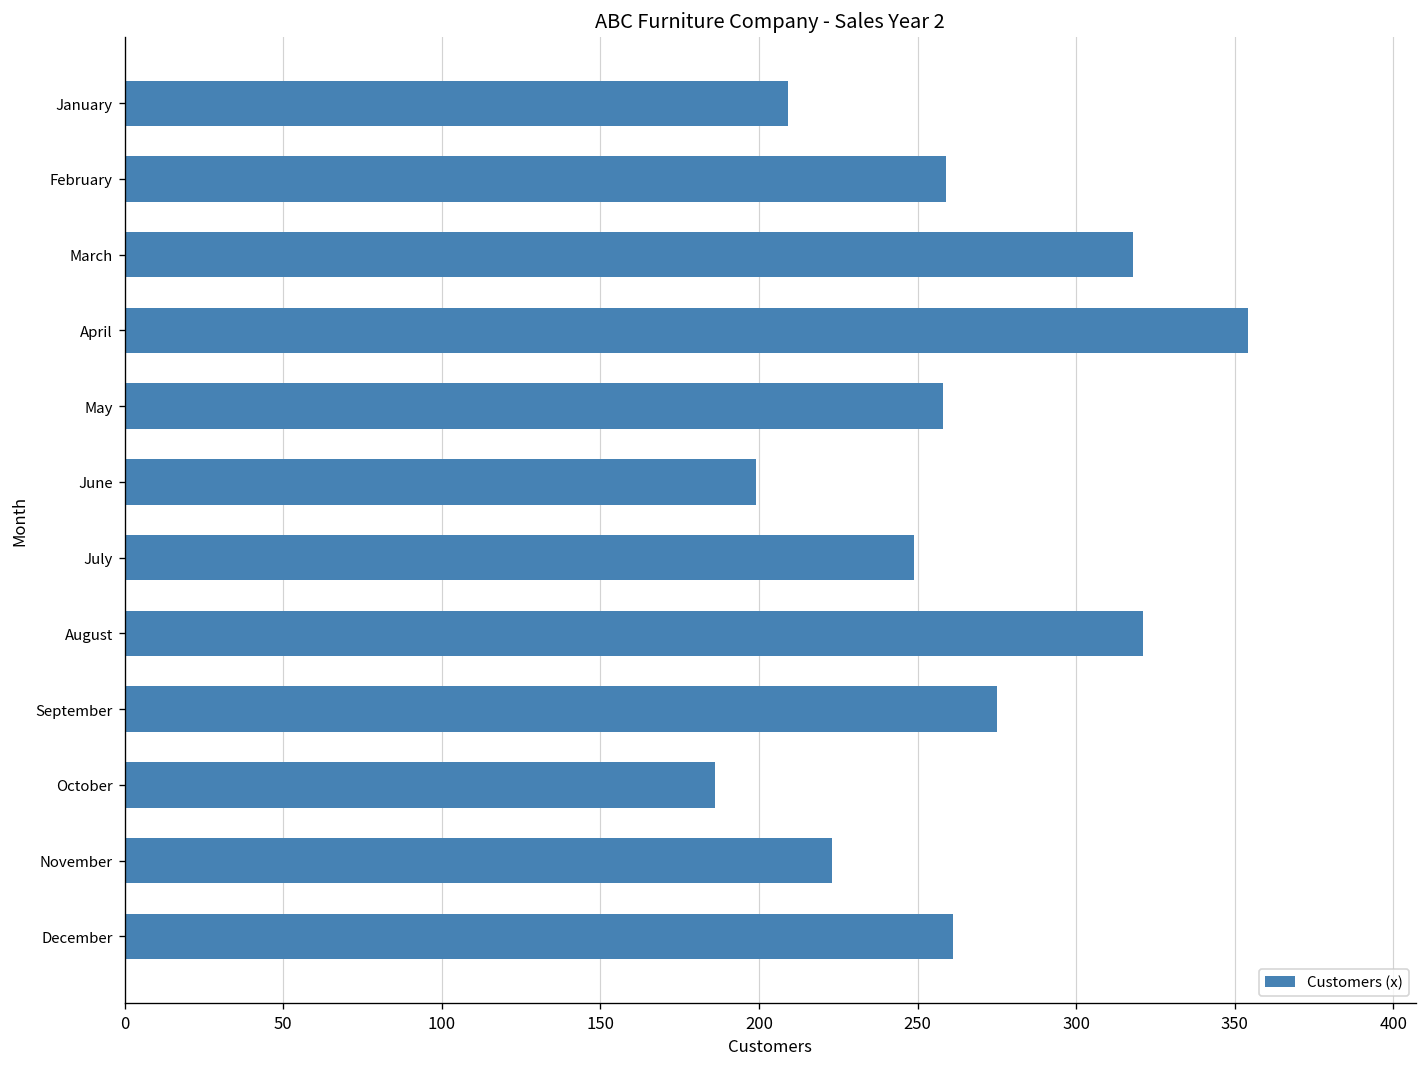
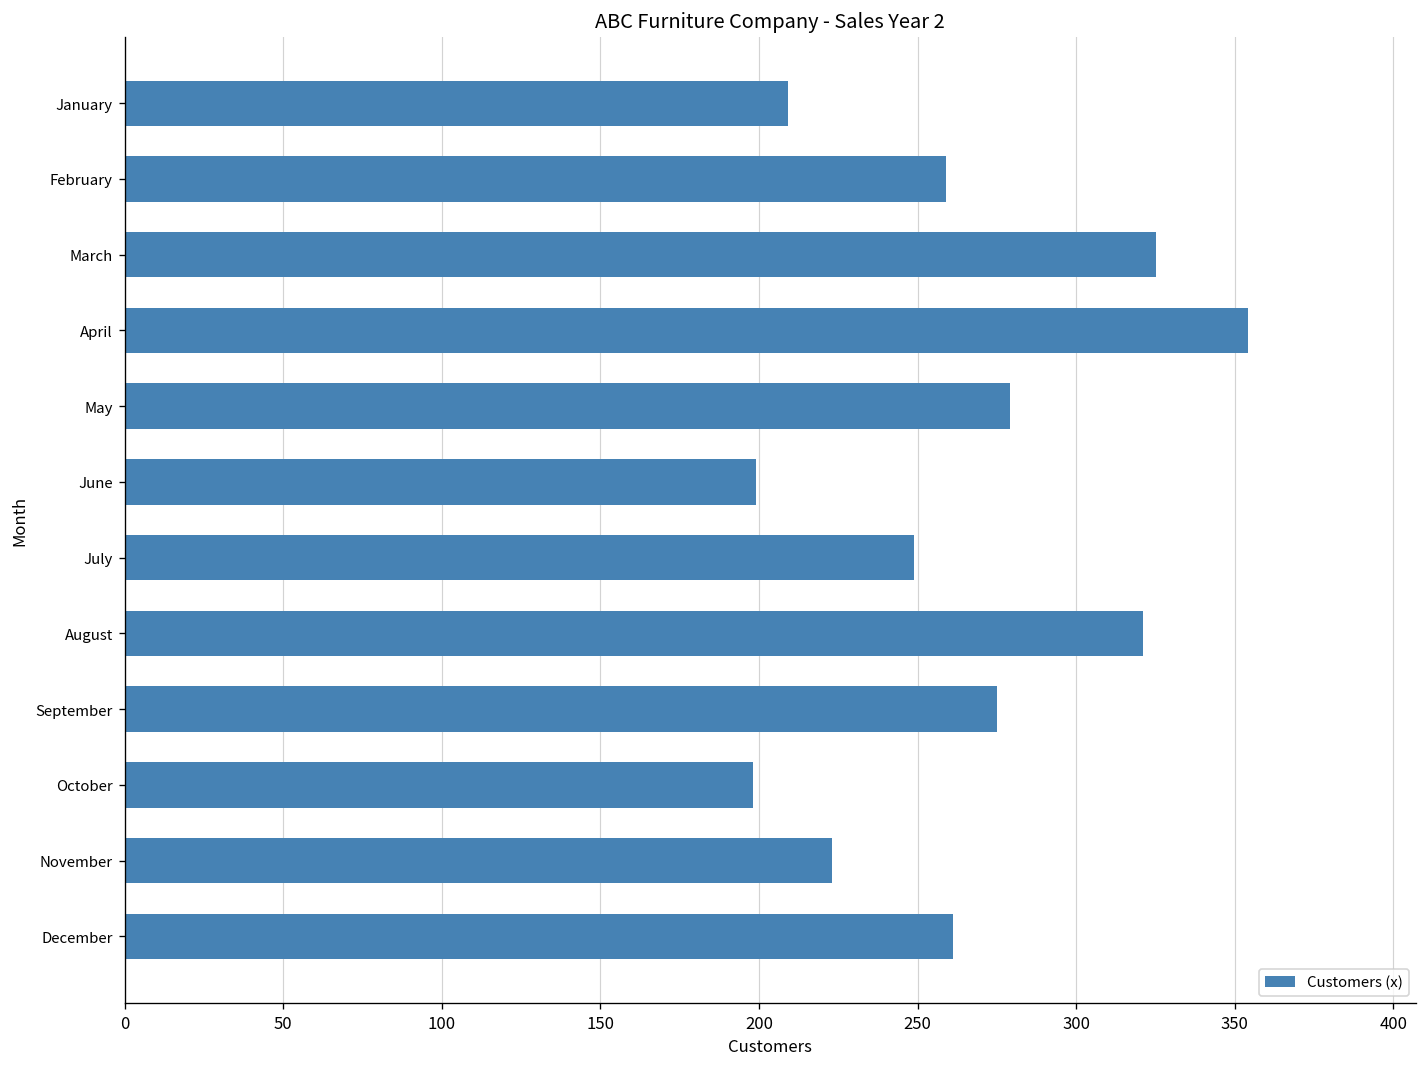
  {
    "January": 209,
    "February": 259,
-   "March": 318,
+   "March": 325,
    "April": 354,
-   "May": 258,
+   "May": 279,
    "June": 199,
    "July": 249,
    "August": 321,
    "September": 275,
-   "October": 186,
+   "October": 198,
    "November": 223,
    "December": 261
  }
